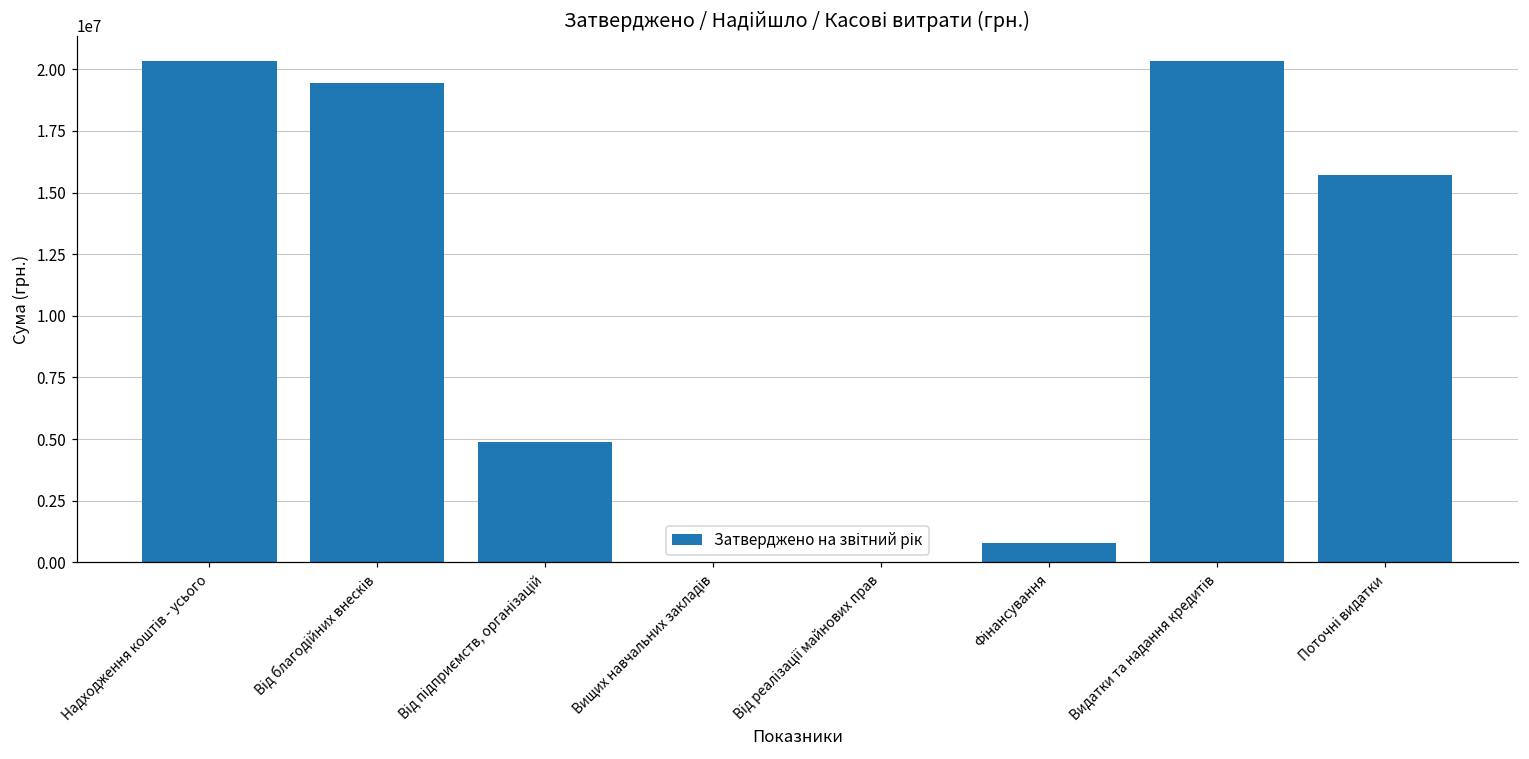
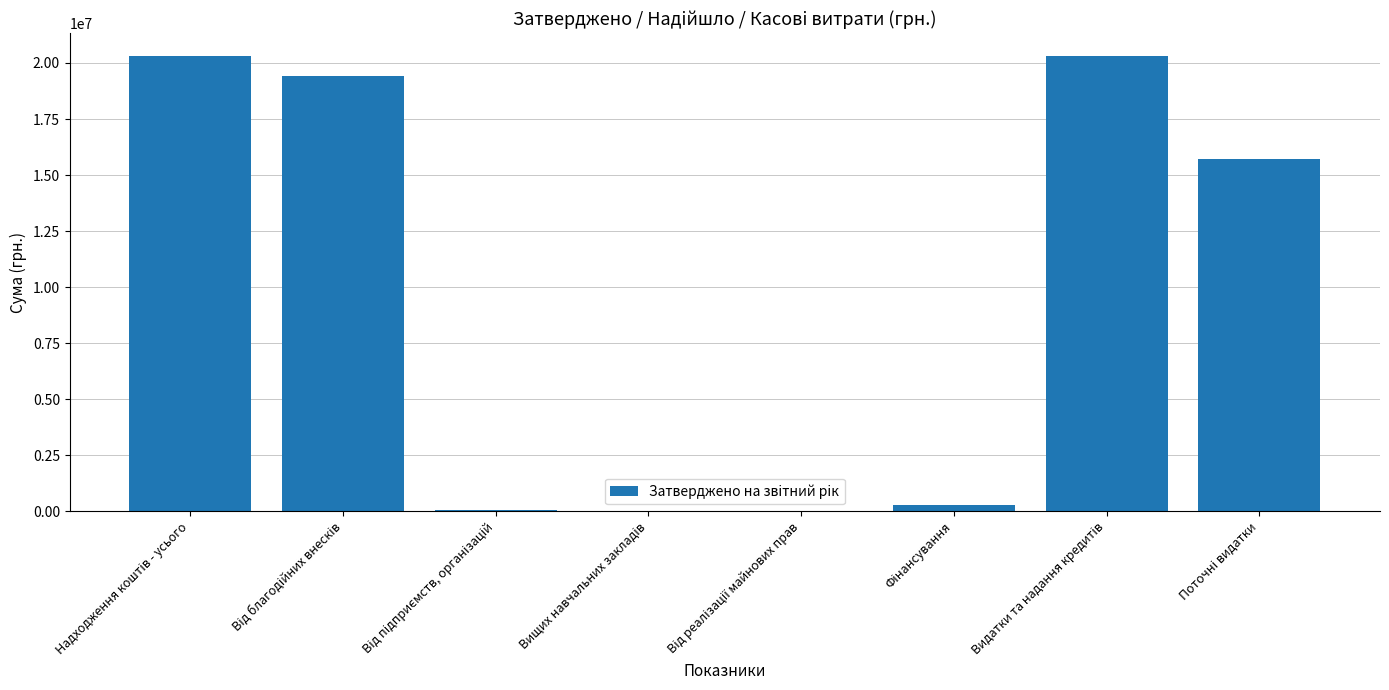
  {
    "Надходження коштів - усього": 20300000,
    "Від благодійних внесків": 19400000,
-   "Від підприємств, організацій": 4900000,
+   "Від підприємств, організацій": 0,
    "Вищих навчальних закладів": 0,
    "Від реалізації майнових прав": 0,
-   "Фінансування": 800000,
+   "Фінансування": 300000,
    "Видатки та надання кредитів": 20300000,
    "Поточні видатки": 15700000
  }
